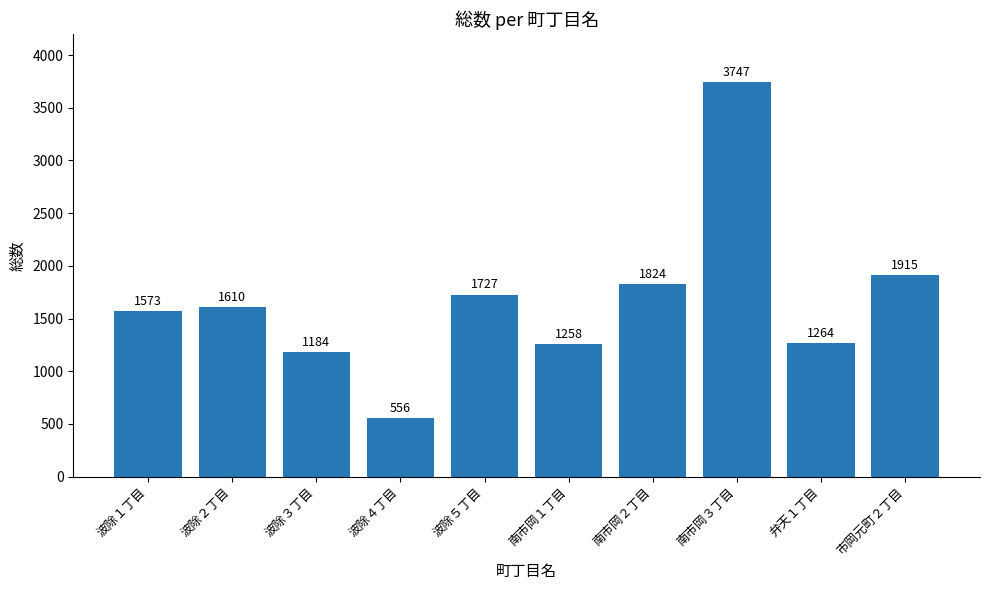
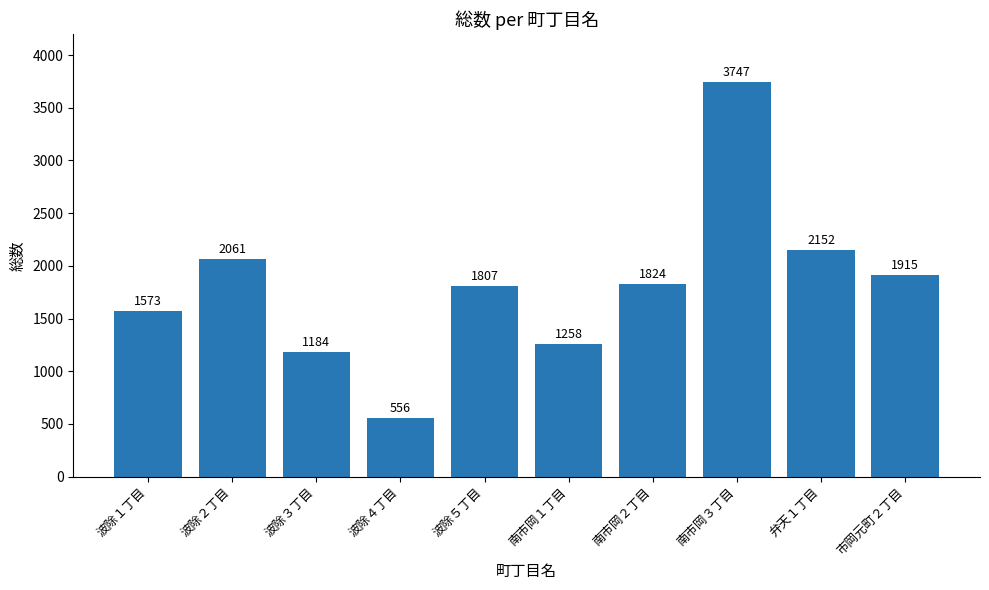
  {
    "波除１丁目": 1573,
-   "波除２丁目": 1610,
+   "波除２丁目": 2061,
    "波除３丁目": 1184,
    "波除４丁目": 556,
-   "波除５丁目": 1727,
+   "波除５丁目": 1807,
    "南市岡１丁目": 1258,
    "南市岡２丁目": 1824,
    "南市岡３丁目": 3747,
-   "弁天１丁目": 1264,
+   "弁天１丁目": 2152,
    "市岡元町２丁目": 1915
  }
